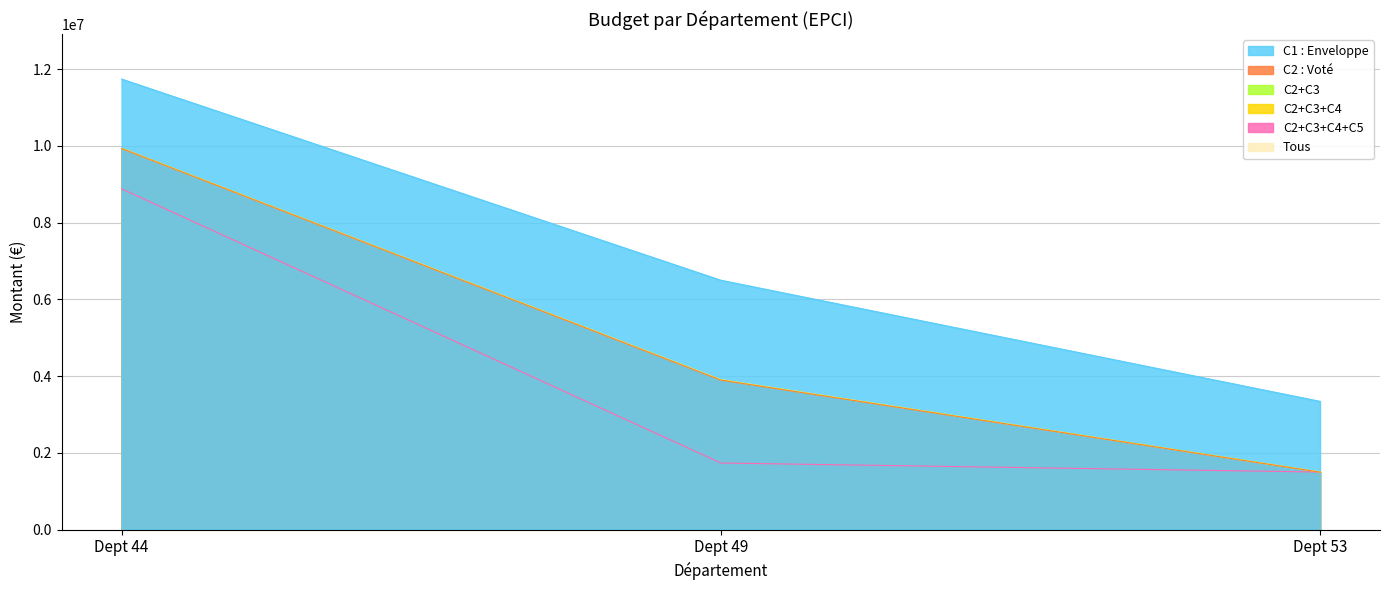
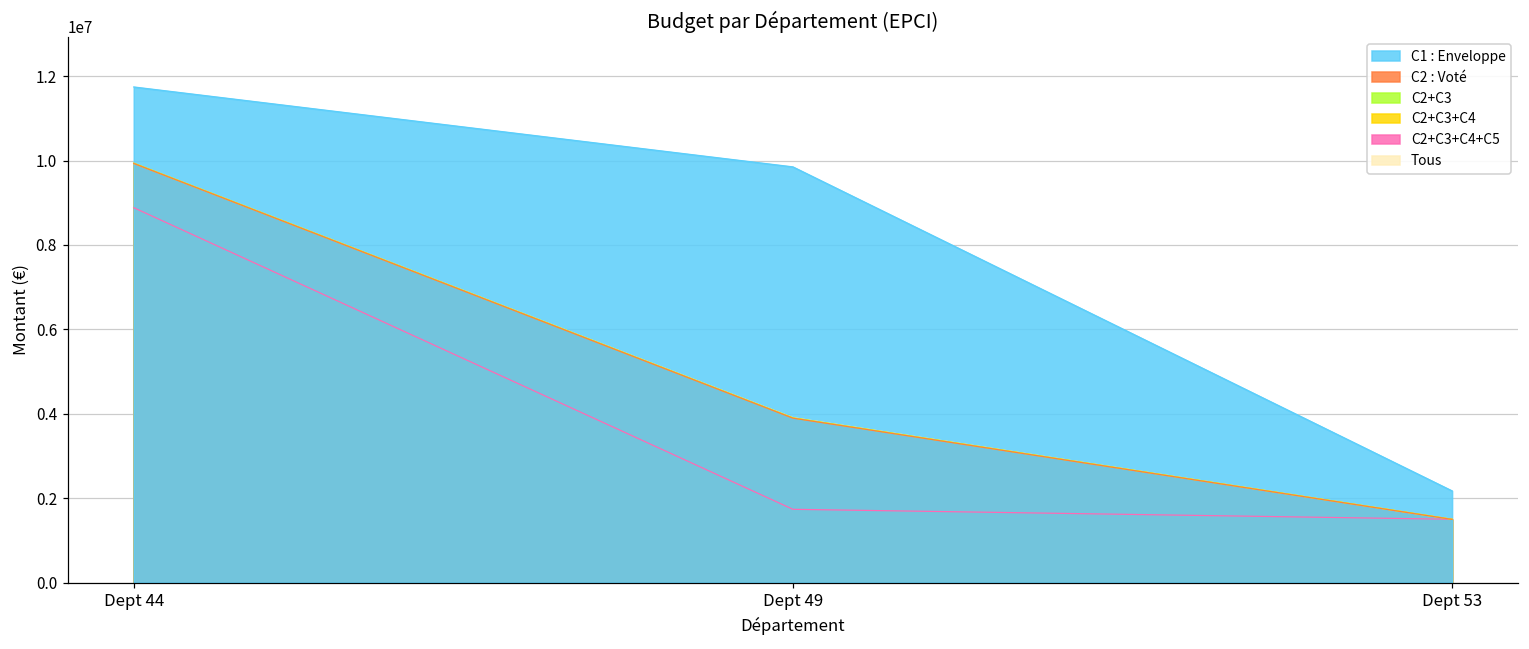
  {
    "C2+C3+C4+C5": {
      "Dept 44": 8900000,
      "Dept 49": 1700000
    },
    "C1 : Enveloppe": {
      "Dept 44": 11700000,
-     "Dept 49": 6500000,
-     "Dept 53": 3300000
+     "Dept 49": 9800000,
+     "Dept 53": 2200000
    }
  }
